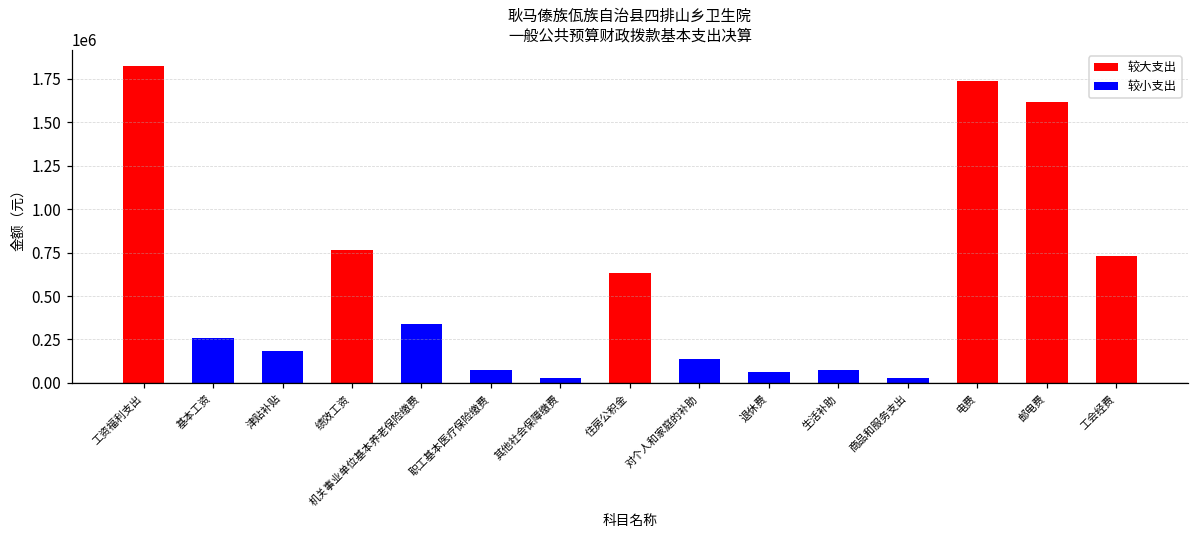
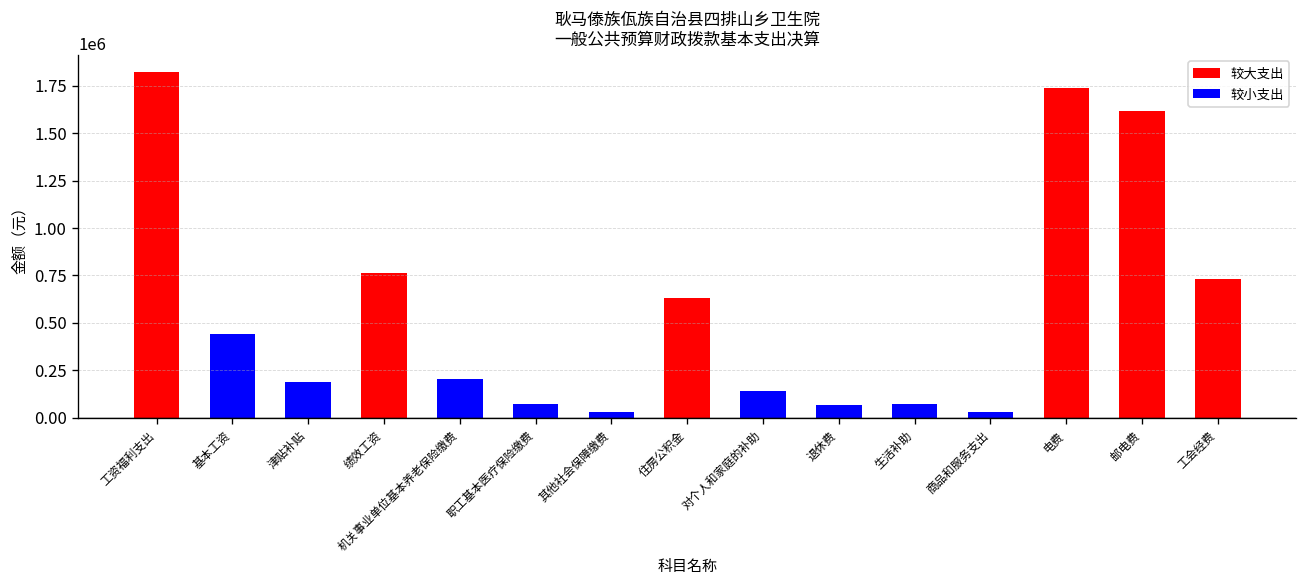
  {
    "工资福利支出": 1820000,
-   "基本工资": 260000,
+   "基本工资": 440000,
    "津贴补贴": 190000,
    "绩效工资": 760000,
-   "机关事业单位基本养老保险缴费": 340000,
+   "机关事业单位基本养老保险缴费": 210000,
    "职工基本医疗保险缴费": 70000,
    "其他社会保障缴费": 30000,
    "住房公积金": 630000,
    "对个人和家庭的补助": 140000,
    "退休费": 70000,
    "生活补助": 70000,
    "商品和服务支出": 30000,
    "电费": 1740000,
    "邮电费": 1610000,
    "工会经费": 730000
  }
